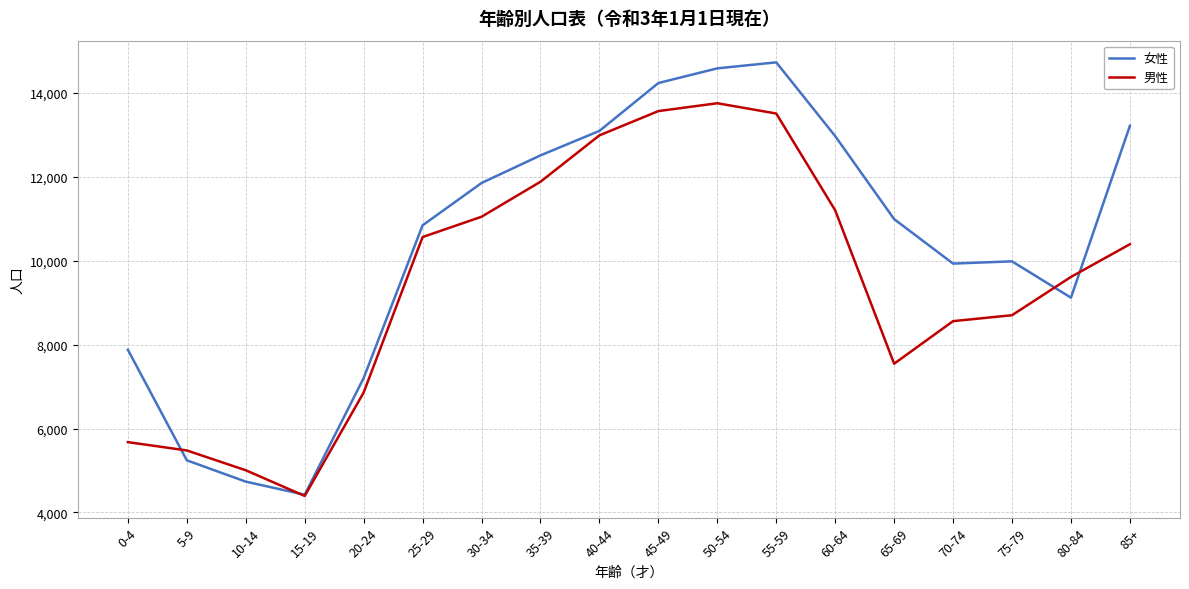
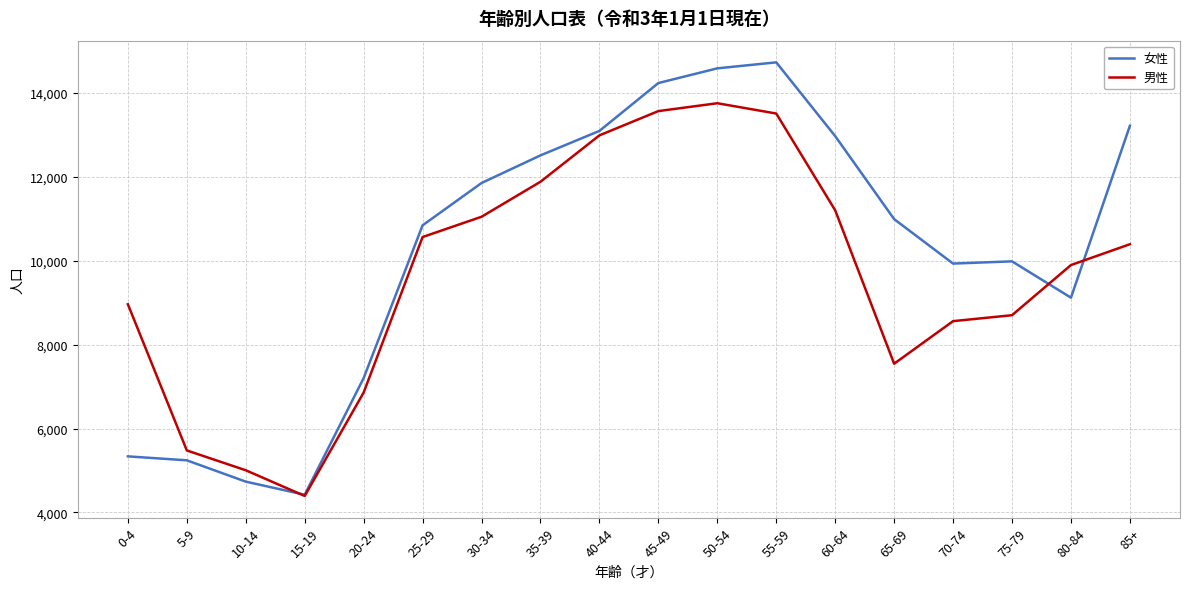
  {
    "女性": {
-     "0-4": "7,900",
+     "0-4": "5,300",
      "5-9": "5,200",
      "10-14": "4,700",
      "20-24": "7,200",
      "25-29": "10,800",
      "30-34": "11,800",
      "35-39": "12,500",
      "40-44": "13,100",
      "45-49": "14,200",
      "50-54": "14,600",
      "55-59": "14,700",
      "60-64": "13,000",
      "65-69": "11,000",
      "70-74": "9,900",
      "75-79": "10,000",
      "80-84": "9,100",
      "85+": "13,200"
    },
    "男性": {
-     "0-4": "5,700",
+     "0-4": "9,000",
      "5-9": "5,500",
      "10-14": "5,000",
      "20-24": "6,900",
      "25-29": "10,600",
      "30-34": "11,000",
      "35-39": "11,900",
      "40-44": "13,000",
      "45-49": "13,600",
      "50-54": "13,700",
      "55-59": "13,500",
      "60-64": "11,200",
      "65-69": "7,500",
      "70-74": "8,600",
      "75-79": "8,700",
-     "80-84": "9,600",
+     "80-84": "9,900",
      "85+": "10,400"
    }
  }
